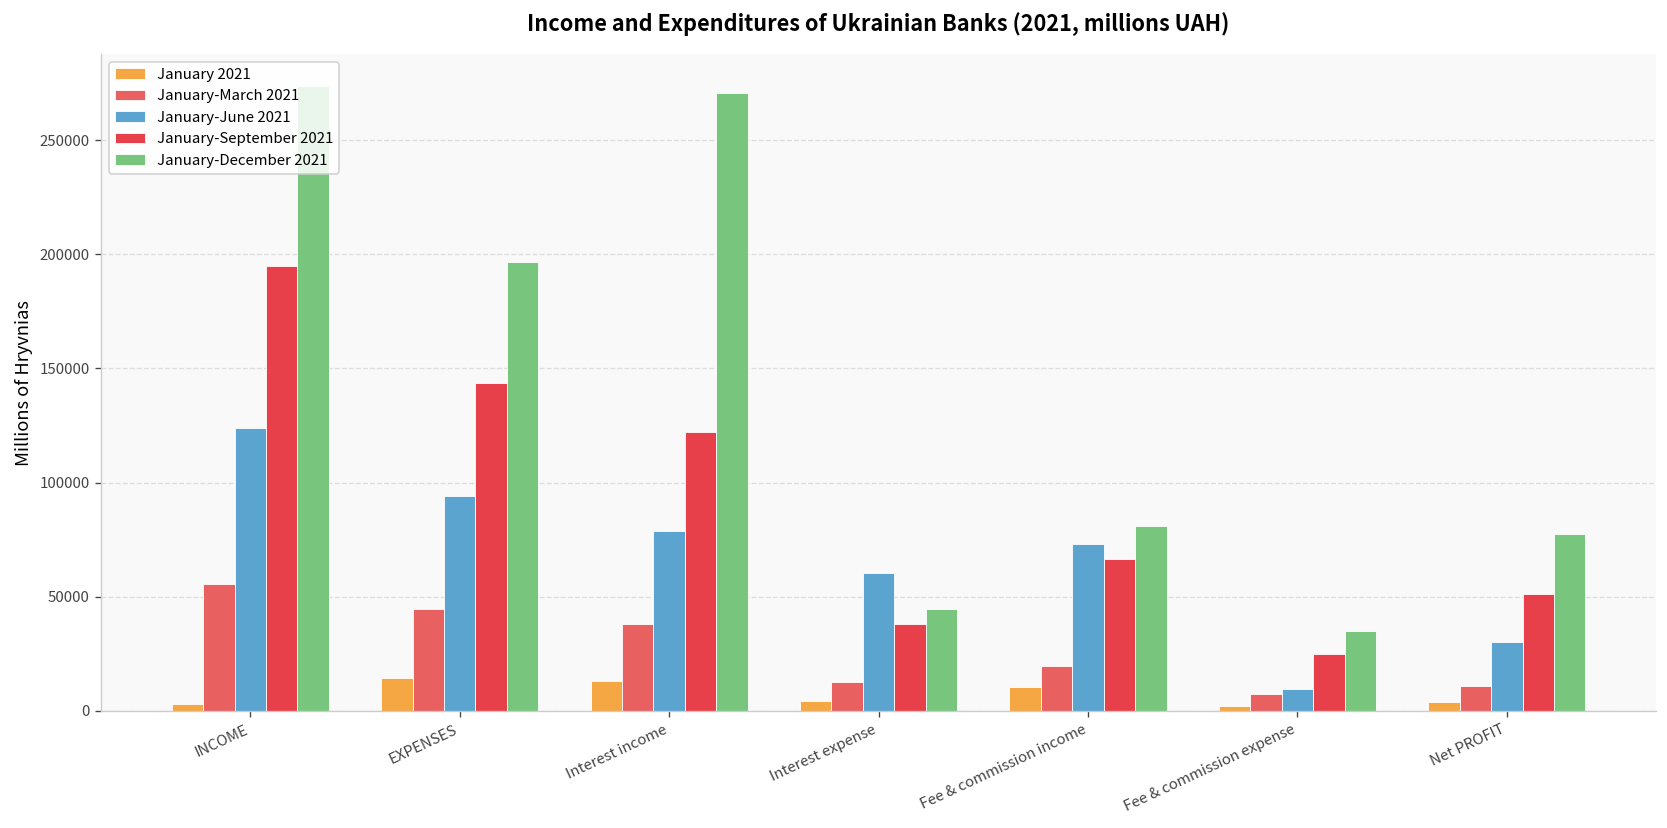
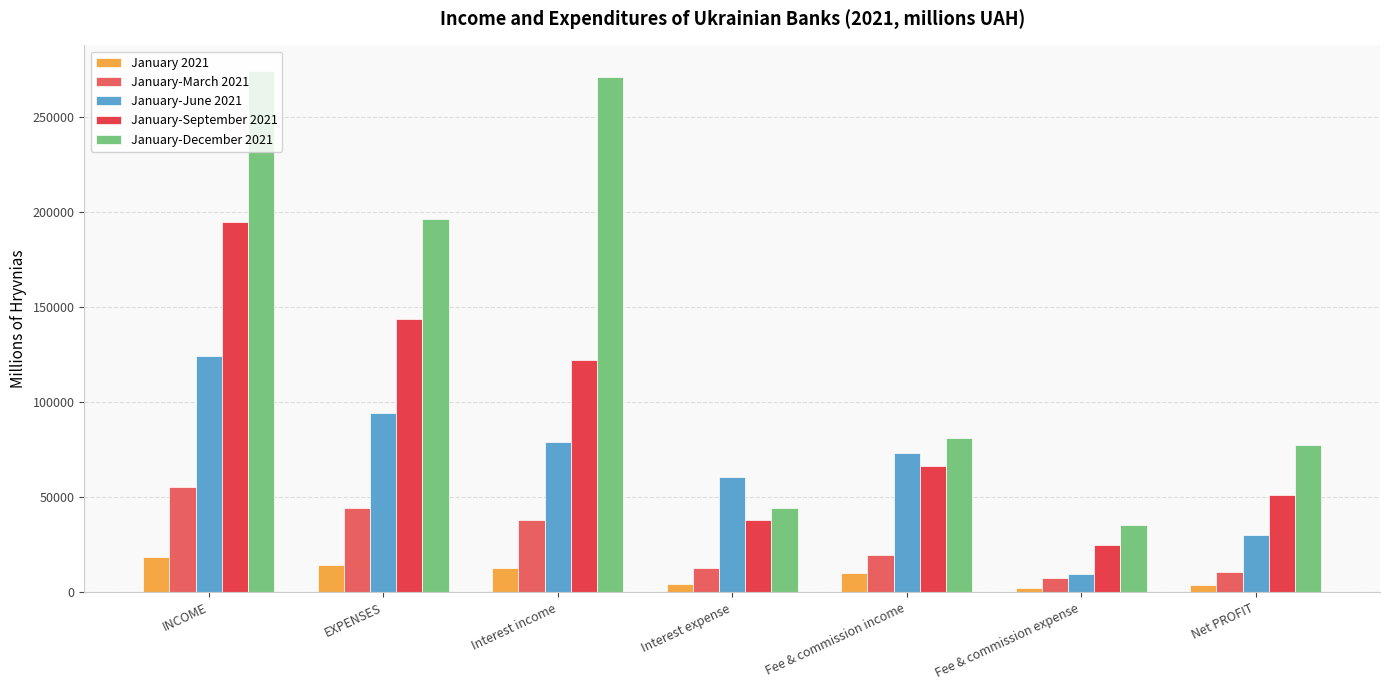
  {
    "January 2021": {
-     "INCOME": 3000,
+     "INCOME": 19000,
      "EXPENSES": 15000,
      "Interest income": 13000,
      "Interest expense": 5000,
      "Fee & commission income": 10000,
      "Fee & commission expense": 2000,
      "Net PROFIT": 4000
    },
    "January-June 2021": {
      "INCOME": 124000,
      "EXPENSES": 94000,
      "Interest income": 79000,
      "Interest expense": 61000,
      "Fee & commission income": 73000,
      "Fee & commission expense": 9000,
      "Net PROFIT": 30000
    },
    "January-December 2021": {
      "EXPENSES": 196000,
      "Interest income": 271000,
      "Interest expense": 44000,
      "Fee & commission income": 81000,
      "Fee & commission expense": 35000,
      "Net PROFIT": 77000
    }
  }
